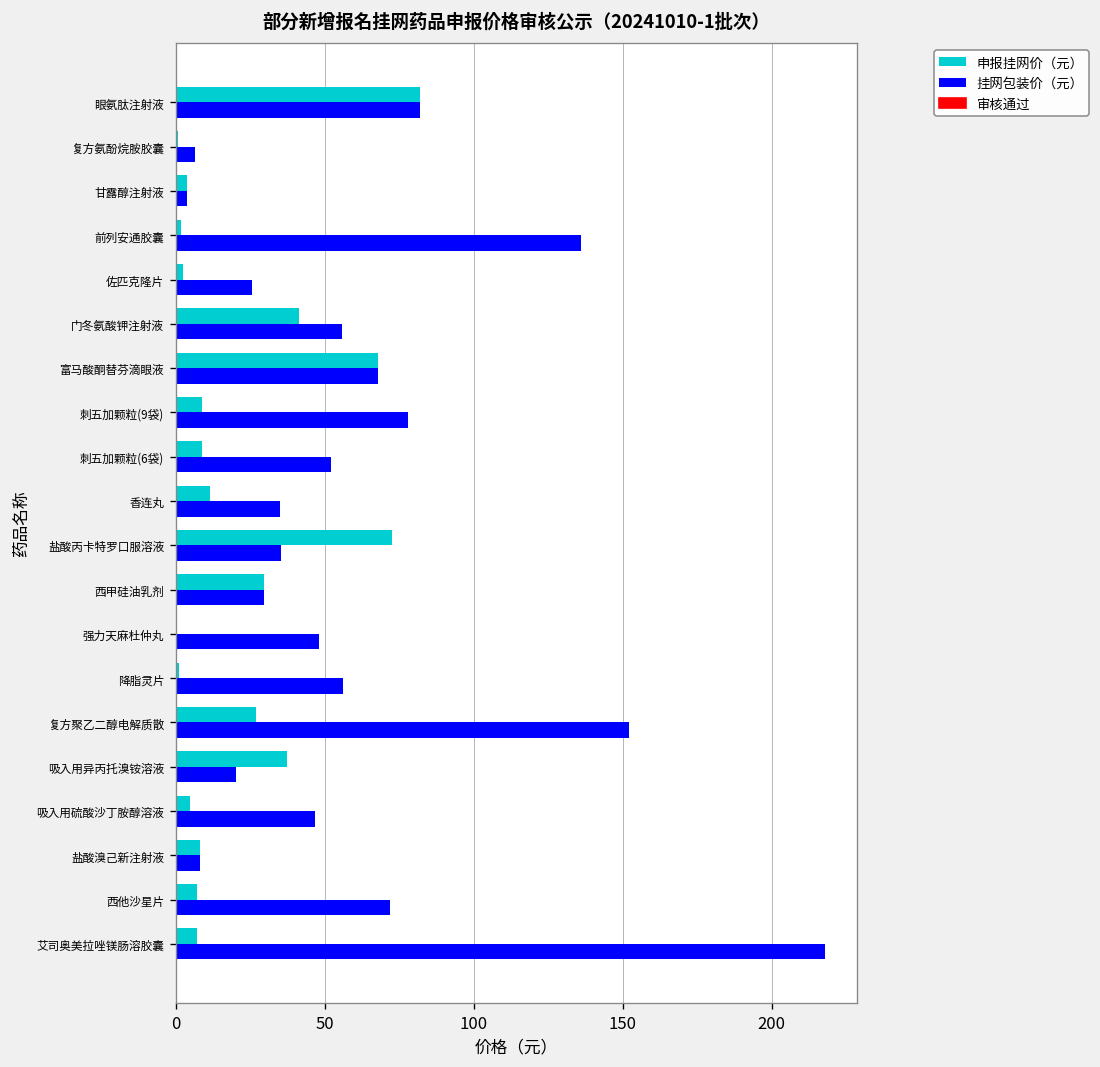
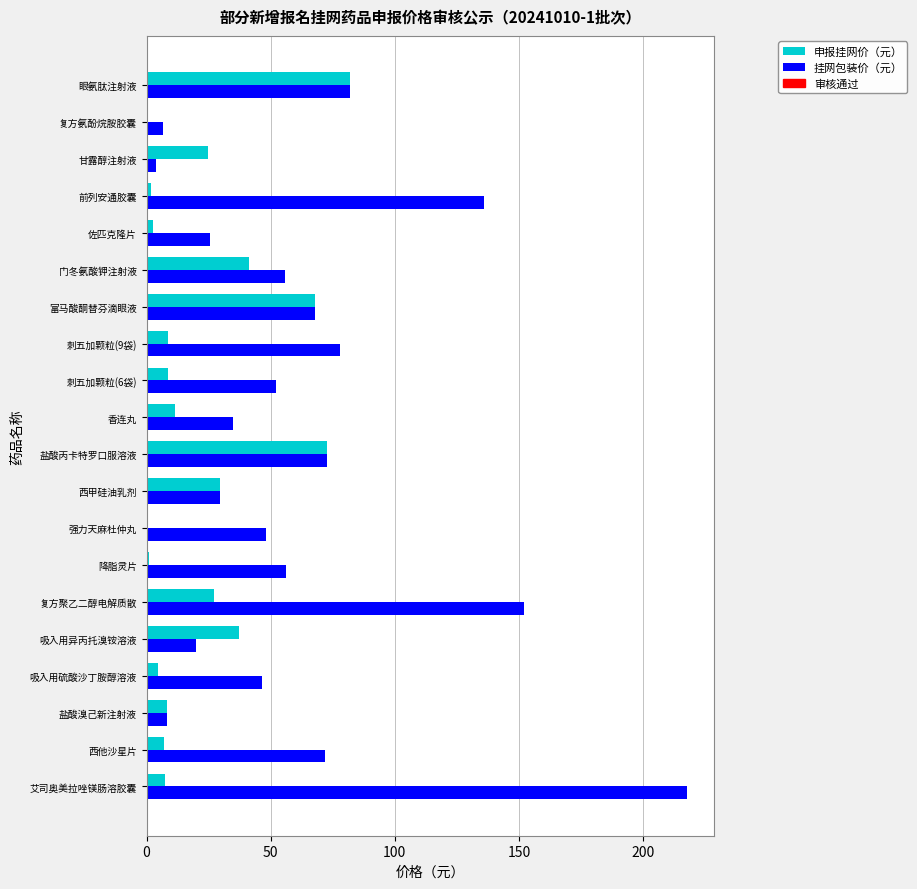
  {
    "申报挂网价（元）": {
      "眼氨肽注射液": 82,
-     "甘露醇注射液": 4,
+     "甘露醇注射液": 25,
      "前列安通胶囊": 2,
      "佐匹克隆片": 3,
      "门冬氨酸钾注射液": 41,
      "富马酸酮替芬滴眼液": 68,
      "刺五加颗粒(9袋)": 9,
      "刺五加颗粒(6袋)": 9,
      "香连丸": 12,
      "盐酸丙卡特罗口服溶液": 73,
      "西甲硅油乳剂": 30,
      "复方聚乙二醇电解质散": 27,
      "吸入用异丙托溴铵溶液": 37,
      "吸入用硫酸沙丁胺醇溶液": 5,
      "盐酸溴己新注射液": 8,
      "西他沙星片": 7,
      "艾司奥美拉唑镁肠溶胶囊": 7
    },
    "挂网包装价（元）": {
      "眼氨肽注射液": 82,
      "复方氨酚烷胺胶囊": 7,
      "甘露醇注射液": 4,
      "前列安通胶囊": 136,
      "佐匹克隆片": 26,
      "门冬氨酸钾注射液": 56,
      "富马酸酮替芬滴眼液": 68,
      "刺五加颗粒(9袋)": 78,
      "刺五加颗粒(6袋)": 52,
      "香连丸": 35,
-     "盐酸丙卡特罗口服溶液": 35,
+     "盐酸丙卡特罗口服溶液": 73,
      "西甲硅油乳剂": 30,
      "强力天麻杜仲丸": 48,
      "降脂灵片": 56,
      "复方聚乙二醇电解质散": 152,
      "吸入用异丙托溴铵溶液": 20,
      "吸入用硫酸沙丁胺醇溶液": 47,
      "盐酸溴己新注射液": 8,
      "西他沙星片": 72,
      "艾司奥美拉唑镁肠溶胶囊": 218
    }
  }
